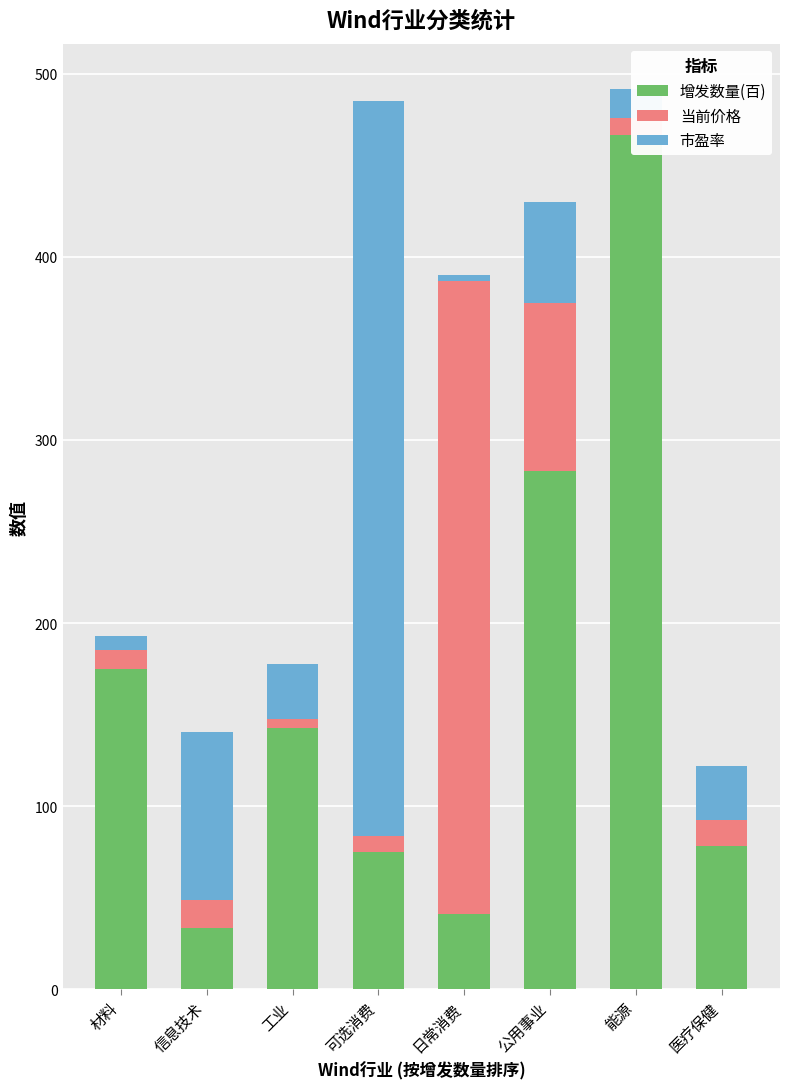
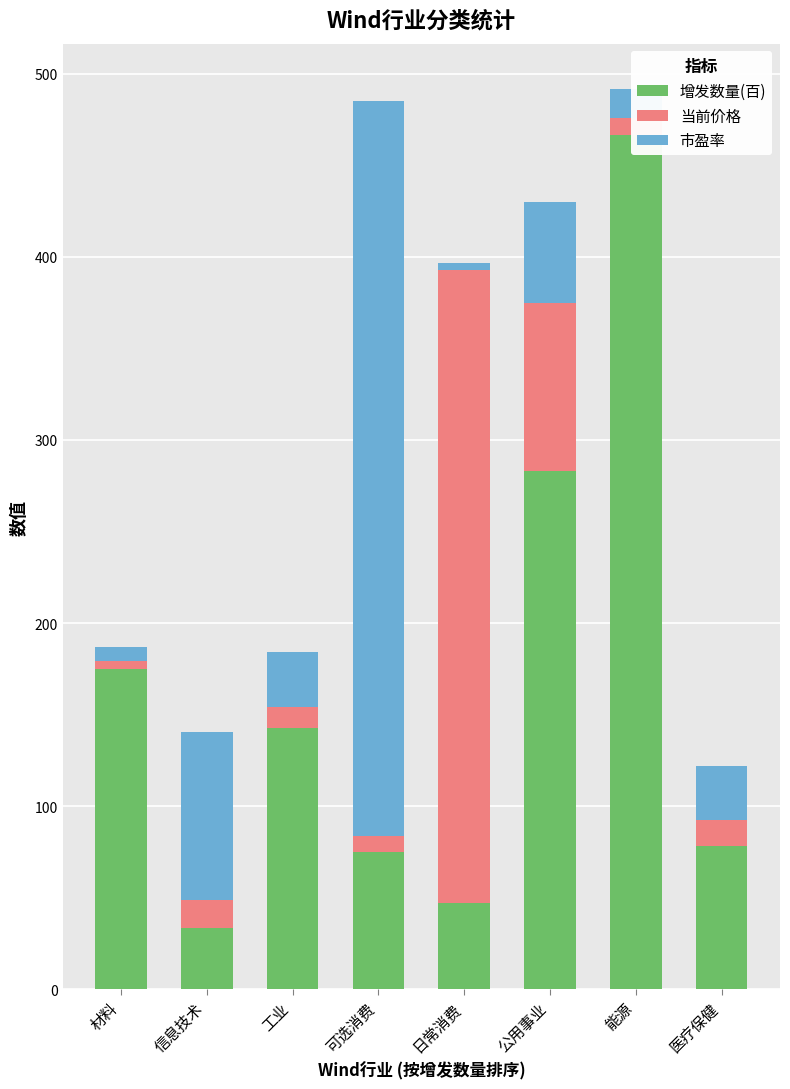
  {
    "增发数量(百)": {
      "材料": 175,
      "信息技术": 33,
      "工业": 143,
      "可选消费": 75,
-     "日常消费": 41,
+     "日常消费": 47,
      "公用事业": 283,
      "医疗保健": 78
    },
    "当前价格": {
-     "材料": 11,
+     "材料": 5,
      "信息技术": 15,
-     "工业": 5,
+     "工业": 11,
      "可选消费": 9,
      "日常消费": 346,
      "公用事业": 92,
      "医疗保健": 14
    },
    "市盈率": {
      "材料": 8,
      "信息技术": 92,
      "工业": 30,
      "可选消费": 401,
      "日常消费": 3,
      "公用事业": 55,
      "医疗保健": 29
    }
  }
